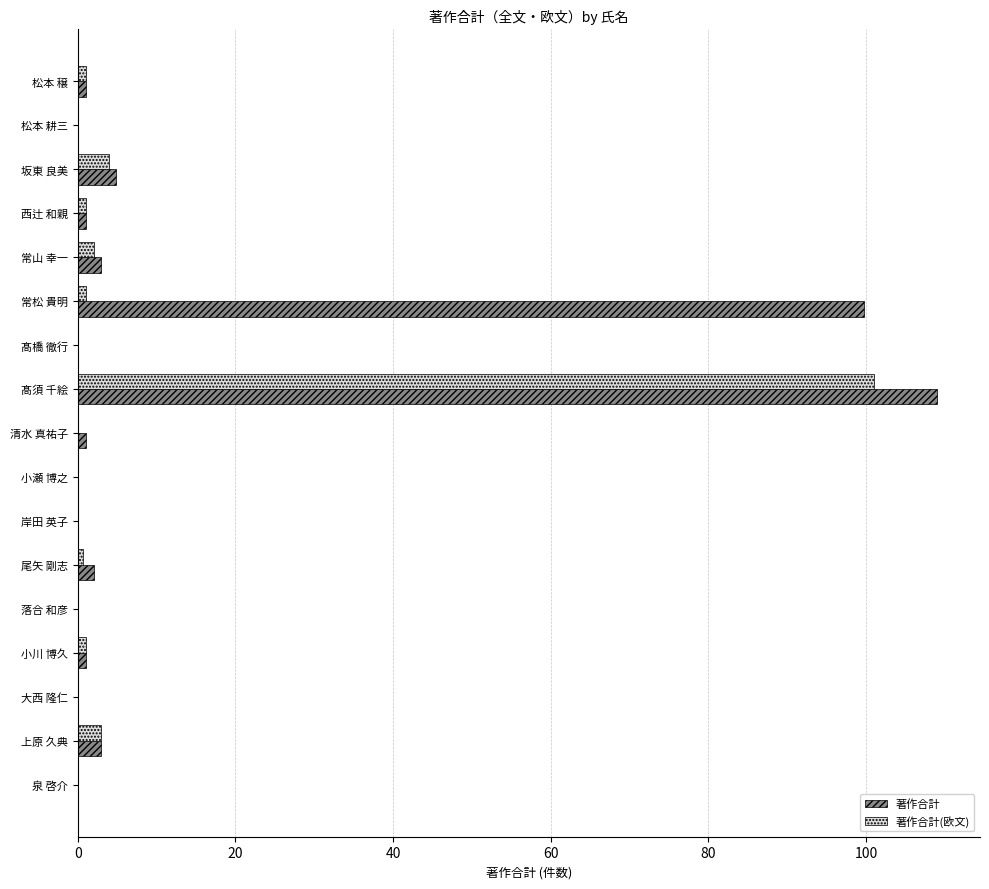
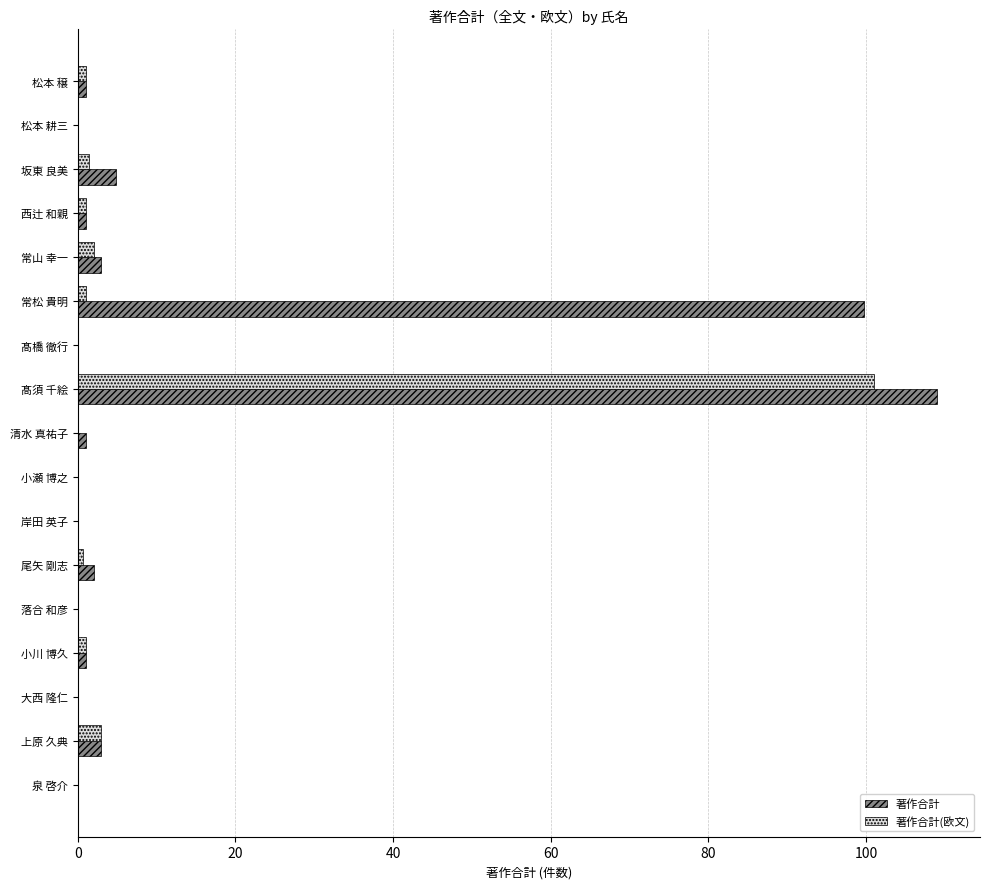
  {
    "著作合計": {
      "松本 穣": 1,
      "松本 耕三": 0,
      "坂東 良美": 5,
      "西辻 和親": 1,
      "常山 幸一": 3,
      "常松 貴明": 100,
      "髙橋 徹行": 0,
      "髙須 千絵": 109,
      "清水 真祐子": 1,
      "小瀬 博之": 0,
      "岸田 英子": 0,
      "尾矢 剛志": 2,
      "落合 和彦": 0,
      "小川 博久": 1,
      "大西 隆仁": 0,
      "上原 久典": 3,
      "泉 啓介": 0
    },
    "著作合計(欧文)": {
      "松本 穣": 1,
      "松本 耕三": 0,
-     "坂東 良美": 4,
+     "坂東 良美": 1,
      "西辻 和親": 1,
      "常山 幸一": 2,
      "常松 貴明": 1,
      "髙橋 徹行": 0,
      "髙須 千絵": 101,
      "清水 真祐子": 0,
      "小瀬 博之": 0,
      "岸田 英子": 0,
      "尾矢 剛志": 1,
      "落合 和彦": 0,
      "小川 博久": 1,
      "大西 隆仁": 0,
      "上原 久典": 3,
      "泉 啓介": 0
    }
  }
